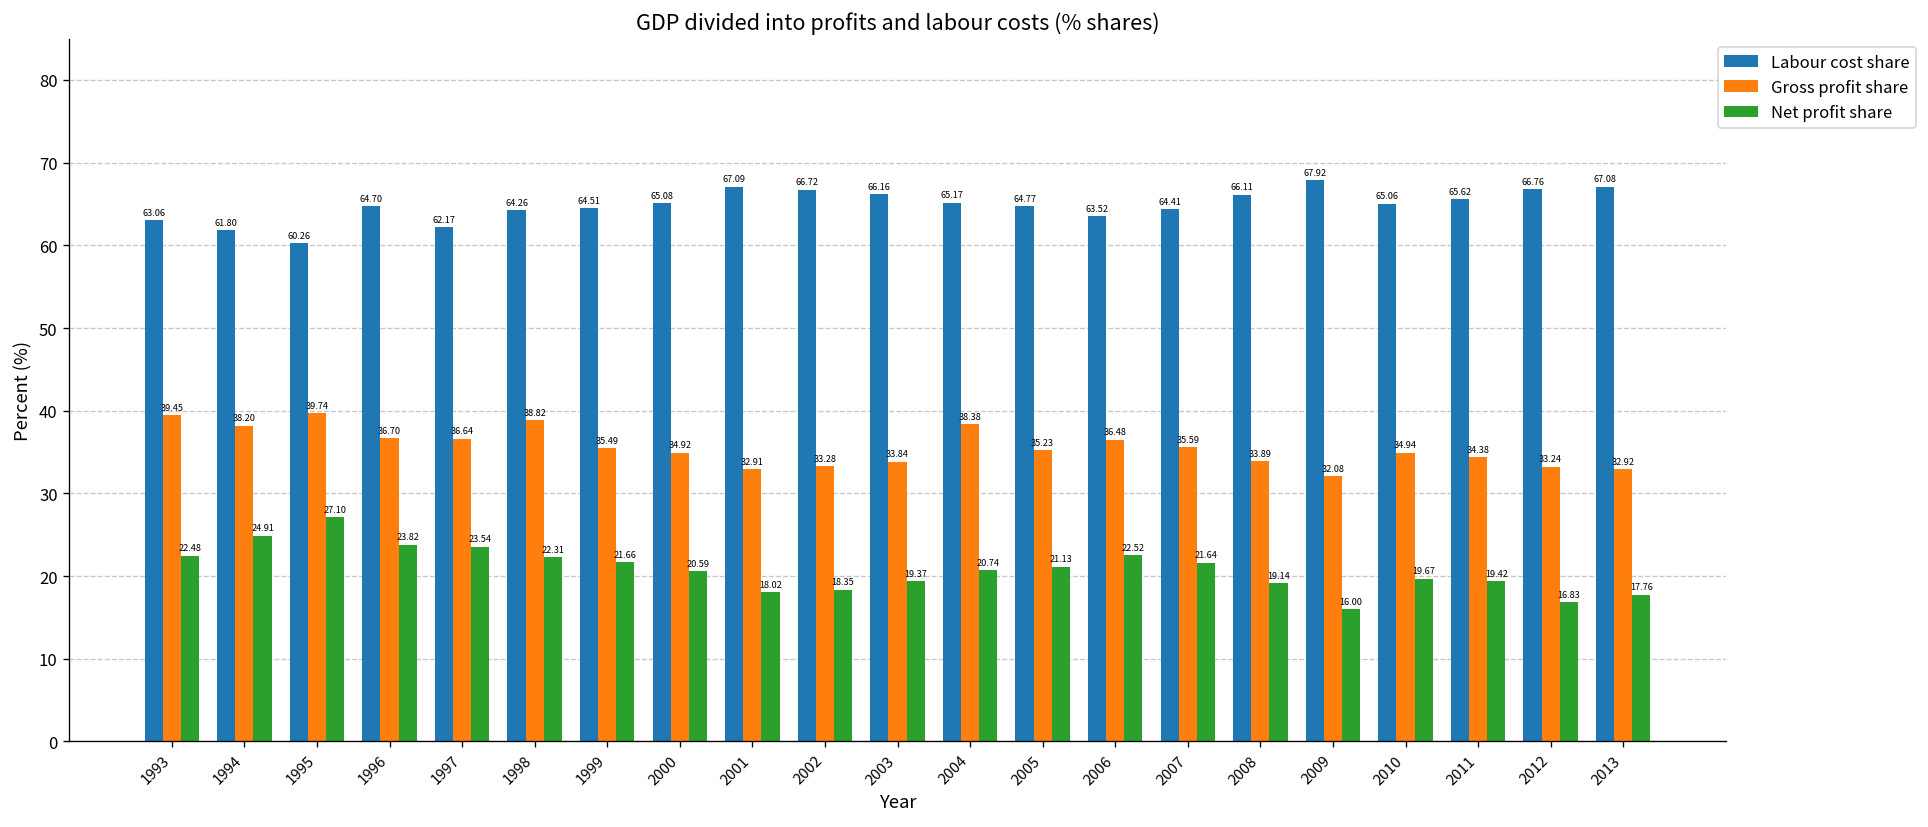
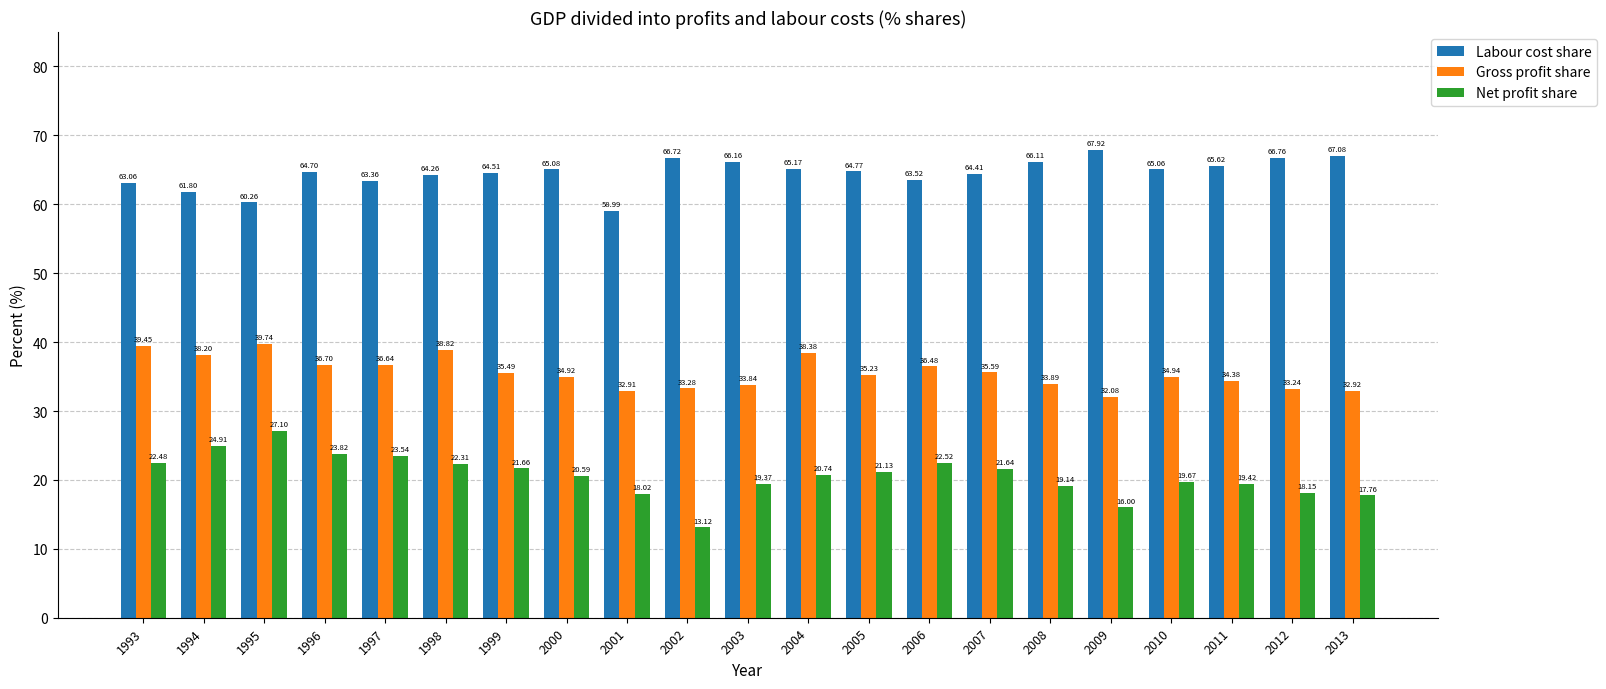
  {
    "Labour cost share": {
      "1993": 63.06,
      "1994": 61.80,
      "1995": 60.26,
      "1996": 64.70,
-     "1997": 62.17,
+     "1997": 63.36,
      "1998": 64.26,
      "1999": 64.51,
      "2000": 65.08,
-     "2001": 67.09,
+     "2001": 58.99,
      "2002": 66.72,
      "2003": 66.16,
      "2004": 65.17,
      "2005": 64.77,
      "2006": 63.52,
      "2007": 64.41,
      "2008": 66.11,
      "2009": 67.92,
      "2010": 65.06,
      "2011": 65.62,
      "2012": 66.76,
      "2013": 67.08
    },
    "Gross profit share": {
      "1993": 39.45,
      "1994": 38.20,
      "1995": 39.74,
      "1996": 36.70,
      "1997": 36.64,
      "1998": 38.82,
      "1999": 35.49,
      "2000": 34.92,
      "2001": 32.91,
      "2002": 33.28,
      "2003": 33.84,
      "2004": 38.38,
      "2005": 35.23,
      "2006": 36.48,
      "2007": 35.59,
      "2008": 33.89,
      "2009": 32.08,
      "2010": 34.94,
      "2011": 34.38,
      "2012": 33.24,
      "2013": 32.92
    },
    "Net profit share": {
      "1993": 22.48,
      "1994": 24.91,
      "1995": 27.10,
      "1996": 23.82,
      "1997": 23.54,
      "1998": 22.31,
      "1999": 21.66,
      "2000": 20.59,
      "2001": 18.02,
-     "2002": 18.35,
+     "2002": 13.12,
      "2003": 19.37,
      "2004": 20.74,
      "2005": 21.13,
      "2006": 22.52,
      "2007": 21.64,
      "2008": 19.14,
      "2009": 16.00,
      "2010": 19.67,
      "2011": 19.42,
-     "2012": 16.83,
+     "2012": 18.15,
      "2013": 17.76
    }
  }
